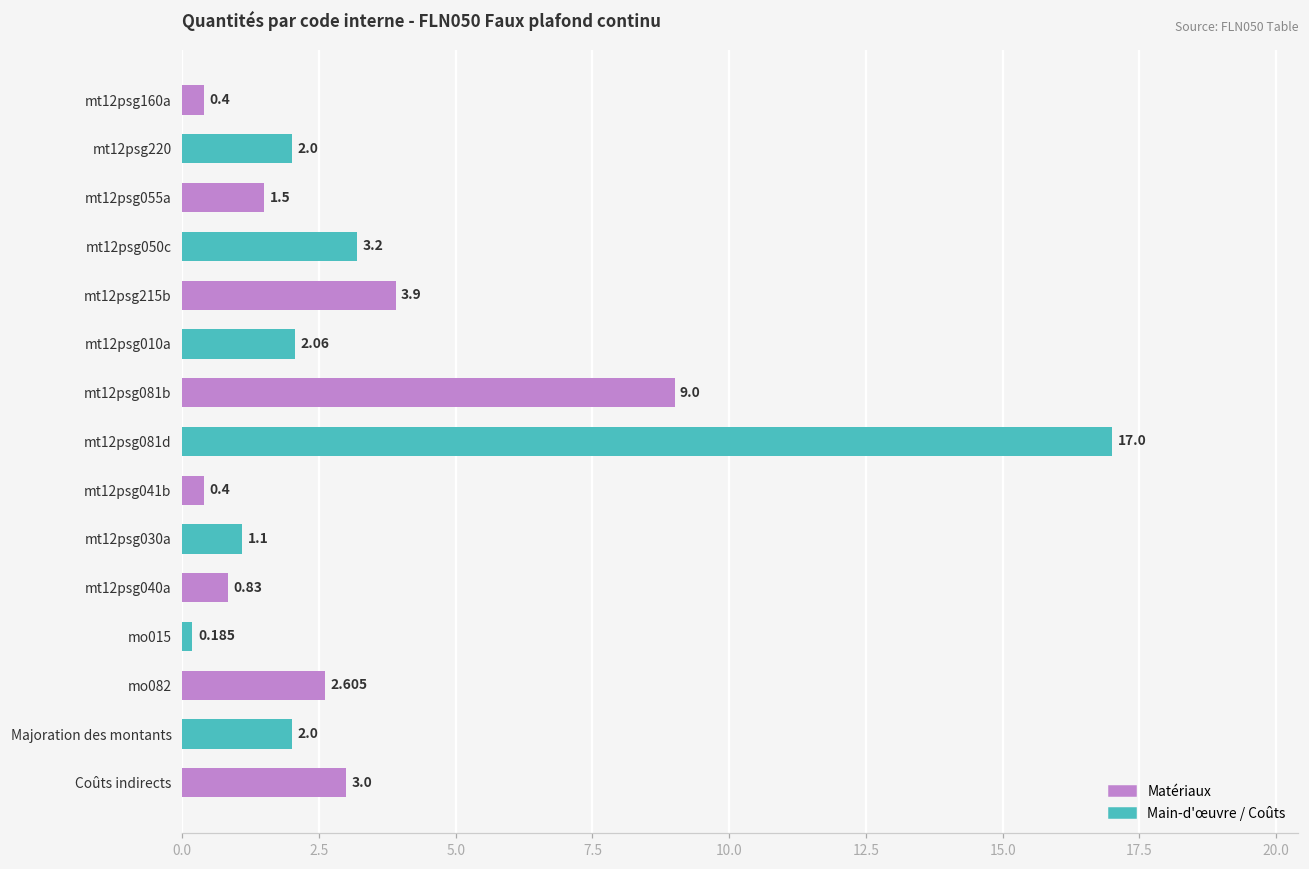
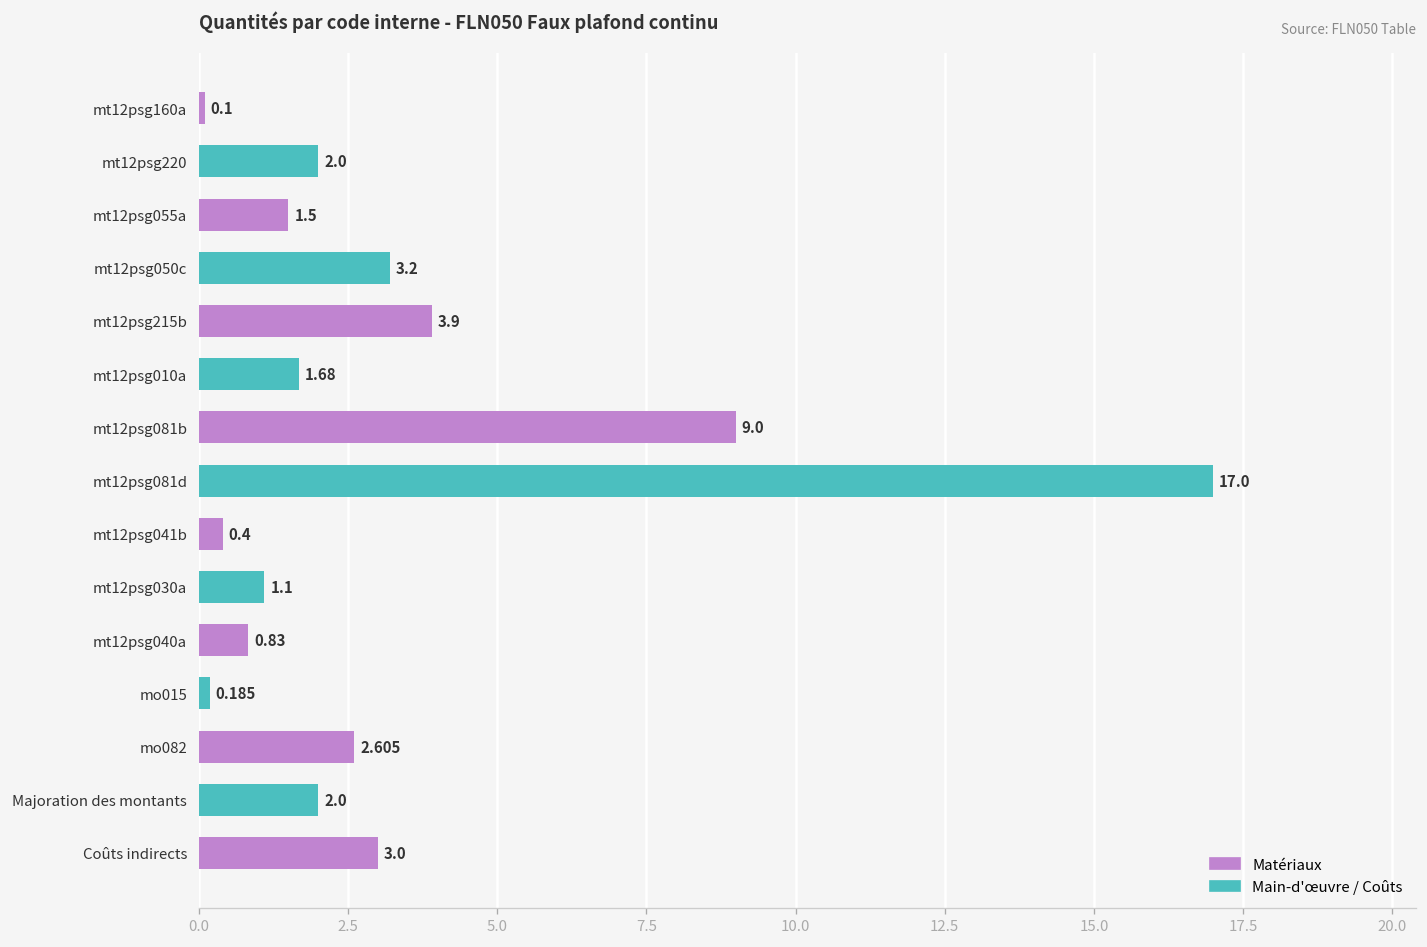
  {
-   "mt12psg160a": 0.4,
+   "mt12psg160a": 0.1,
    "mt12psg220": 2.0,
    "mt12psg055a": 1.5,
    "mt12psg050c": 3.2,
    "mt12psg215b": 3.9,
-   "mt12psg010a": 2.06,
+   "mt12psg010a": 1.68,
    "mt12psg081b": 9.0,
    "mt12psg081d": 17.0,
    "mt12psg041b": 0.4,
    "mt12psg030a": 1.1,
    "mt12psg040a": 0.83,
    "mo015": 0.185,
    "mo082": 2.605,
    "Majoration des montants": 2.0,
    "Coûts indirects": 3.0
  }
